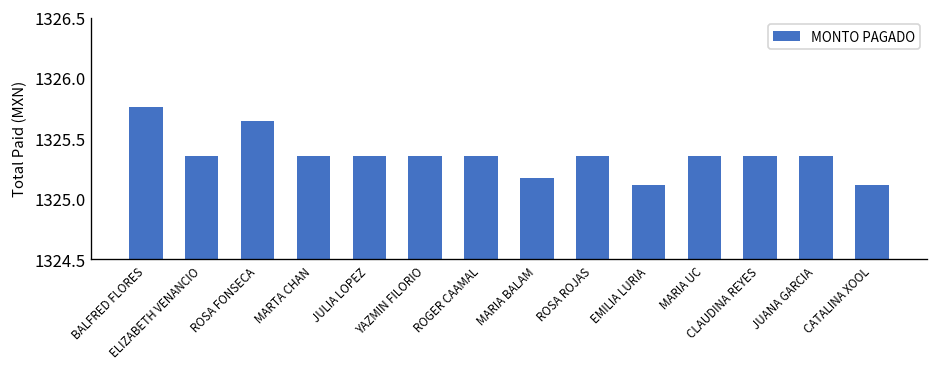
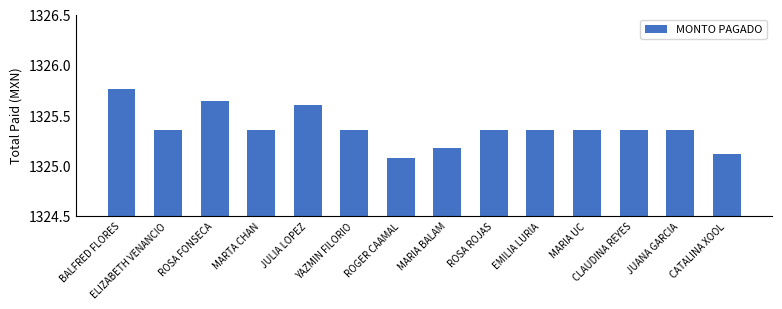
  {
    "BALFRED FLORES": 1325.76,
    "ELIZABETH VENANCIO": 1325.35,
    "ROSA FONSECA": 1325.64,
    "MARTA CHAN": 1325.35,
-   "JULIA LOPEZ": 1325.35,
+   "JULIA LOPEZ": 1325.60,
    "YAZMIN FILORIO": 1325.35,
-   "ROGER CAAMAL": 1325.35,
+   "ROGER CAAMAL": 1325.07,
    "MARIA BALAM": 1325.17,
    "ROSA ROJAS": 1325.35,
-   "EMILIA LURIA": 1325.11,
+   "EMILIA LURIA": 1325.35,
    "MARIA UC": 1325.35,
    "CLAUDINA REYES": 1325.35,
    "JUANA GARCIA": 1325.35,
    "CATALINA XOOL": 1325.11
  }
